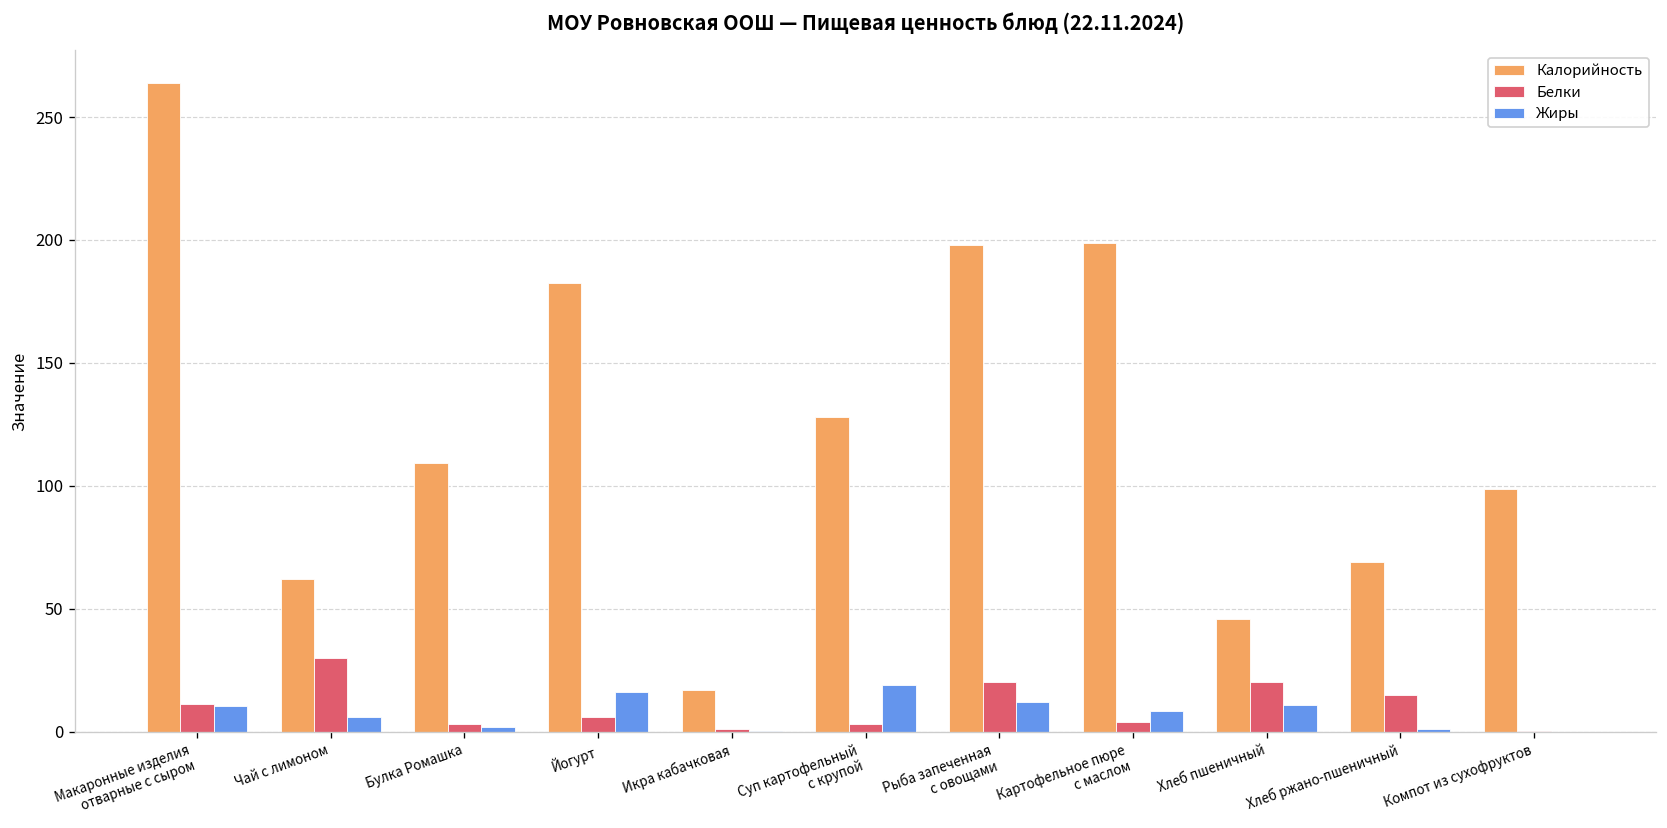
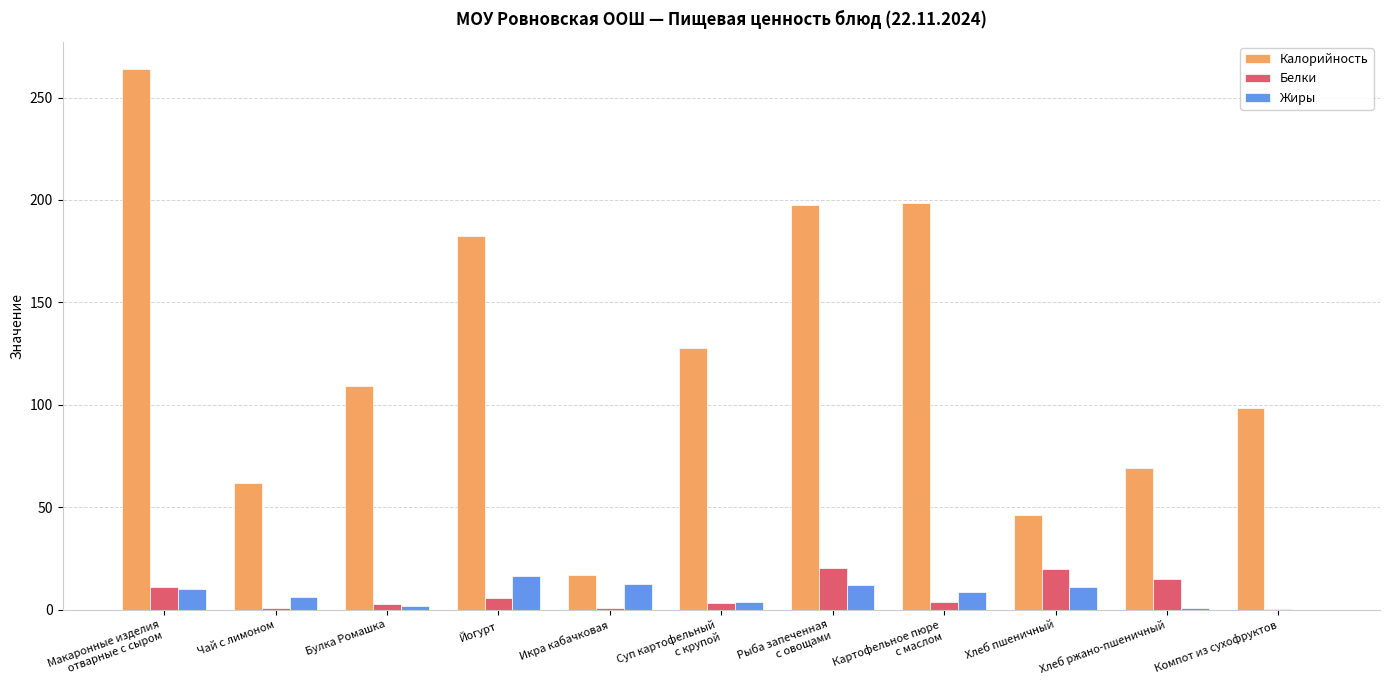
  {
    "Калорийность": {
      "Макаронные изделия отварные с сыром": 264,
      "Чай с лимоном": 62,
      "Булка Ромашка": 109,
      "Йогурт": 183,
      "Икра кабачковая": 17,
      "Суп картофельный с крупой": 128,
      "Рыба запеченная с овощами": 198,
      "Картофельное пюре с маслом": 199,
      "Хлеб пшеничный": 46,
      "Хлеб ржано-пшеничный": 69,
      "Компот из сухофруктов": 99
    },
    "Белки": {
      "Макаронные изделия отварные с сыром": 11,
-     "Чай с лимоном": 30,
+     "Чай с лимоном": 1,
      "Булка Ромашка": 3,
      "Йогурт": 6,
      "Суп картофельный с крупой": 3,
      "Рыба запеченная с овощами": 20,
      "Картофельное пюре с маслом": 4,
      "Хлеб пшеничный": 20,
      "Хлеб ржано-пшеничный": 15
    },
    "Жиры": {
      "Макаронные изделия отварные с сыром": 10,
      "Чай с лимоном": 6,
      "Булка Ромашка": 2,
      "Йогурт": 16,
-     "Икра кабачковая": 0,
-     "Суп картофельный с крупой": 19,
+     "Икра кабачковая": 13,
+     "Суп картофельный с крупой": 4,
      "Рыба запеченная с овощами": 12,
      "Картофельное пюре с маслом": 8,
      "Хлеб пшеничный": 11,
      "Компот из сухофруктов": 0
    }
  }
